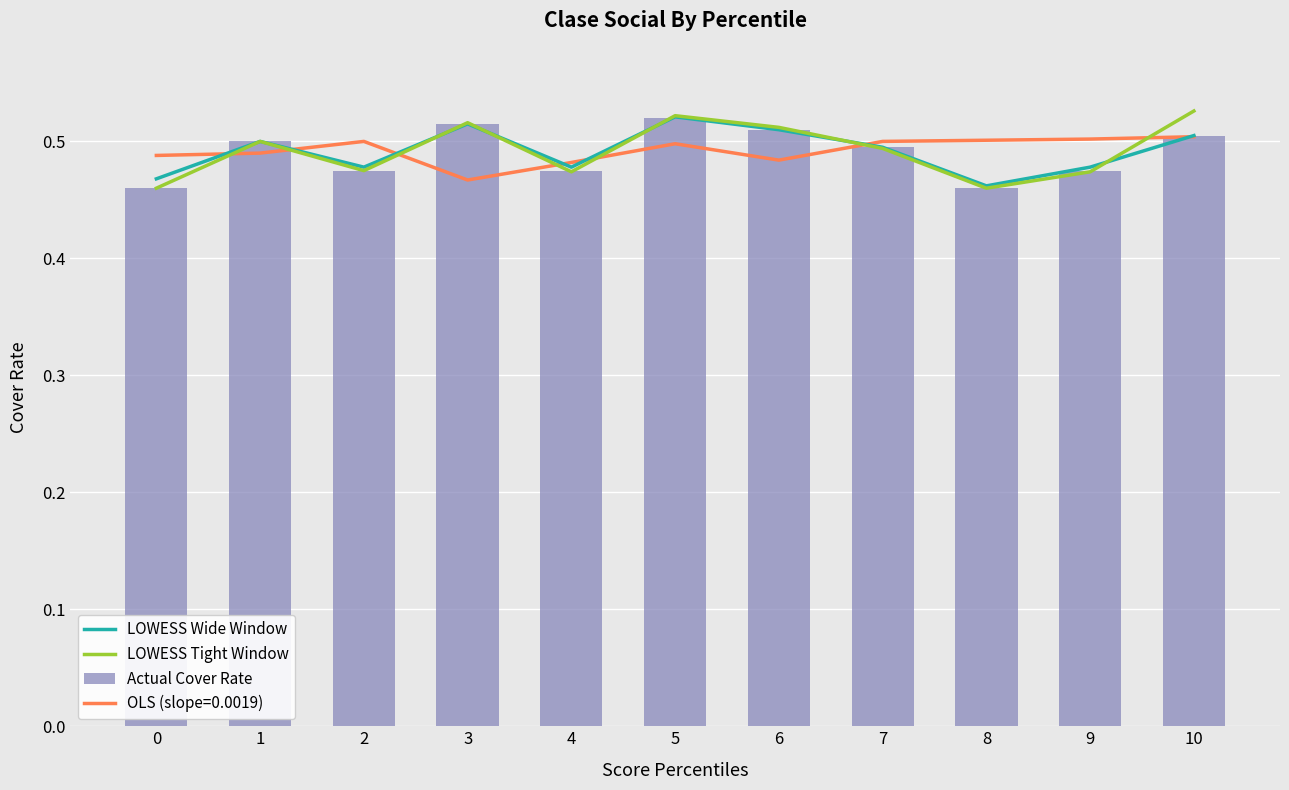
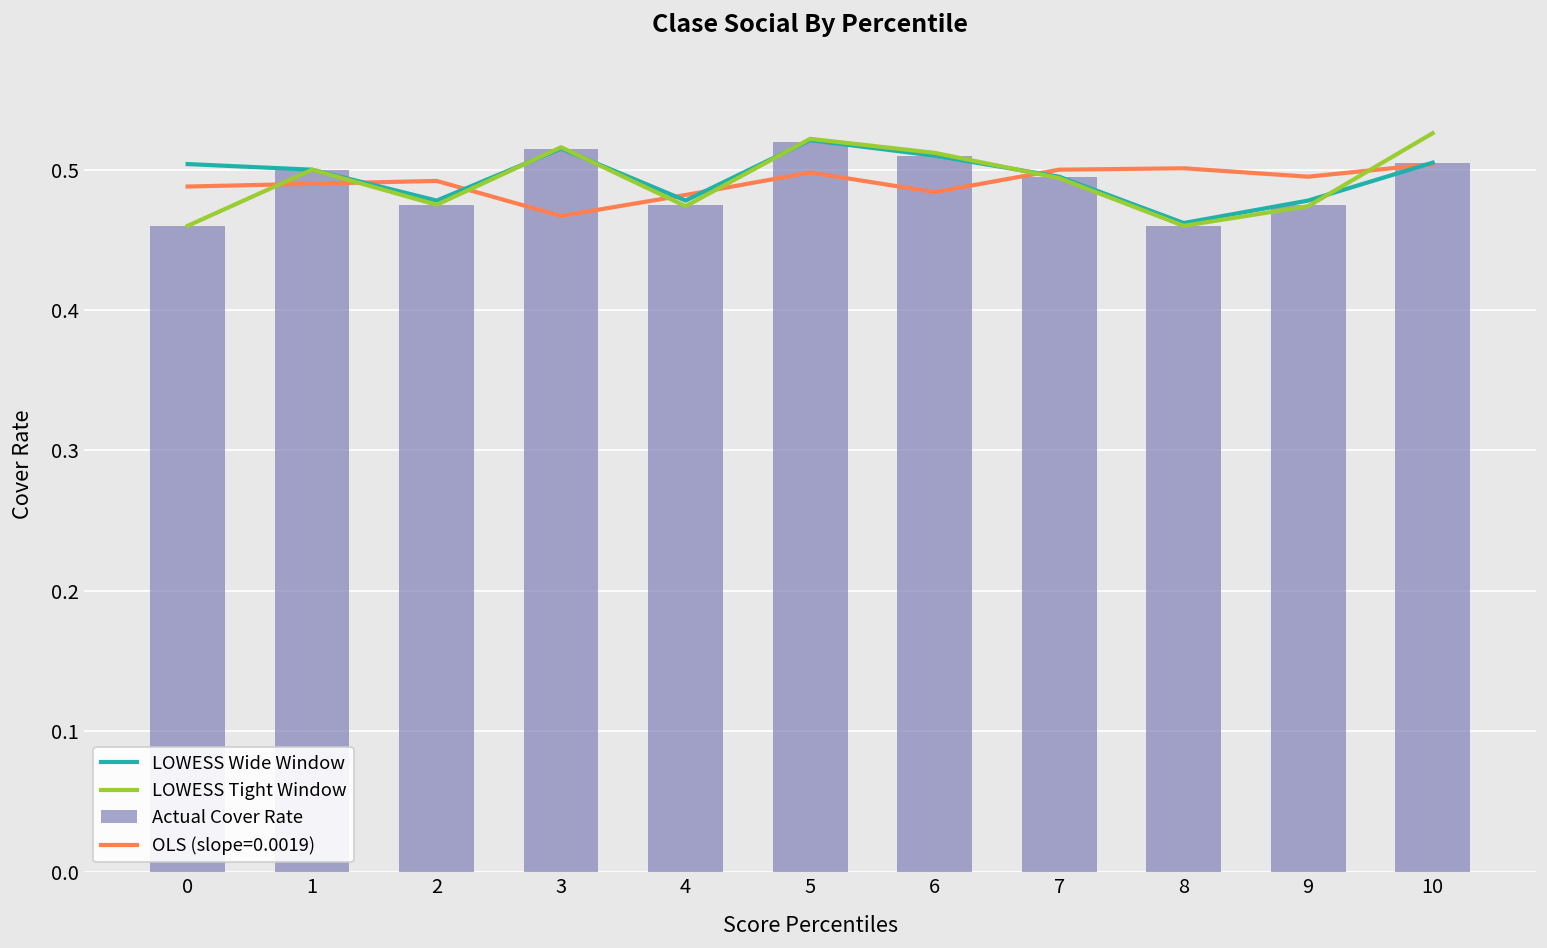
  {
    "Actual Cover Rate": {
      "0": 0.460,
      "1": 0.500,
      "2": 0.475,
      "3": 0.515,
      "4": 0.475,
      "5": 0.520,
      "6": 0.510,
      "7": 0.495,
      "8": 0.460,
      "9": 0.475,
      "10": 0.505
    },
    "OLS (slope=0.0019)": {
      "0": 0.488,
      "1": 0.490,
-     "2": 0.500,
+     "2": 0.492,
      "3": 0.467,
      "4": 0.482,
      "5": 0.498,
      "6": 0.484,
      "7": 0.500,
      "8": 0.501,
-     "9": 0.502
+     "9": 0.495
    },
    "LOWESS Wide Window": {
-     "0": 0.468,
+     "0": 0.504,
      "2": 0.478,
      "4": 0.478,
      "9": 0.478
    },
    "LOWESS Tight Window": {
      "0": 0.460,
      "2": 0.475,
      "4": 0.474,
      "9": 0.474,
      "10": 0.526
    }
  }
